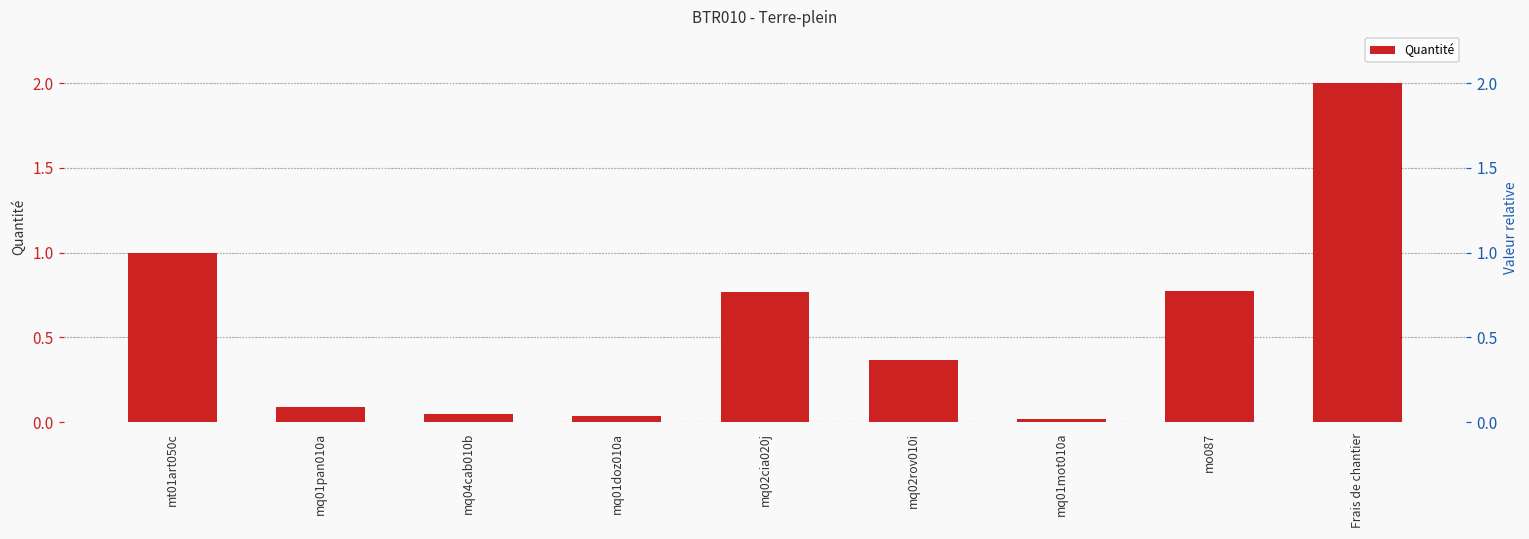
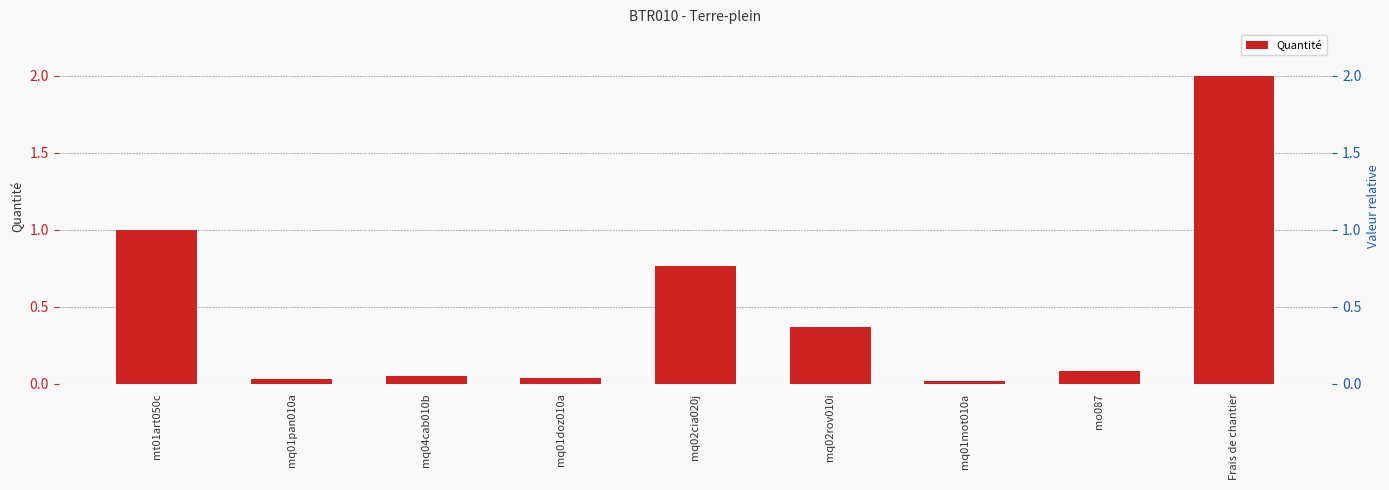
  {
    "mt01art050c": 1.00,
-   "mq01pan010a": 0.09,
+   "mq01pan010a": 0.03,
    "mq04cab010b": 0.05,
    "mq01doz010a": 0.04,
    "mq02cia020j": 0.77,
    "mq02rov010i": 0.37,
    "mq01mot010a": 0.02,
-   "mo087": 0.77,
+   "mo087": 0.08,
    "Frais de chantier": 2.00
  }
